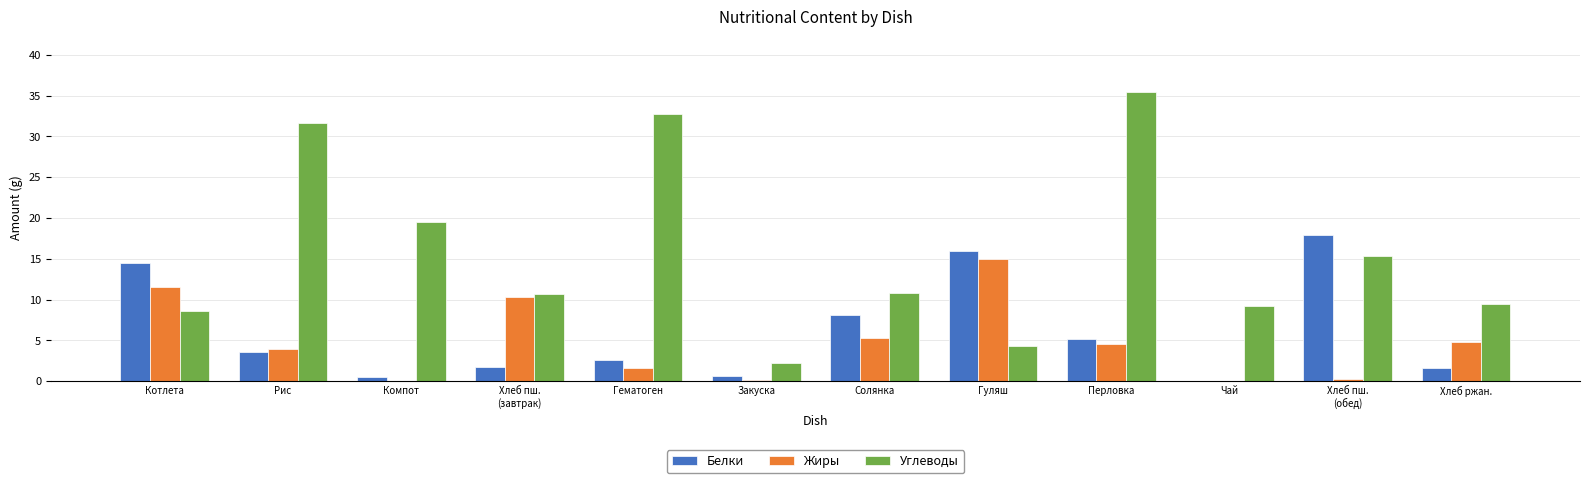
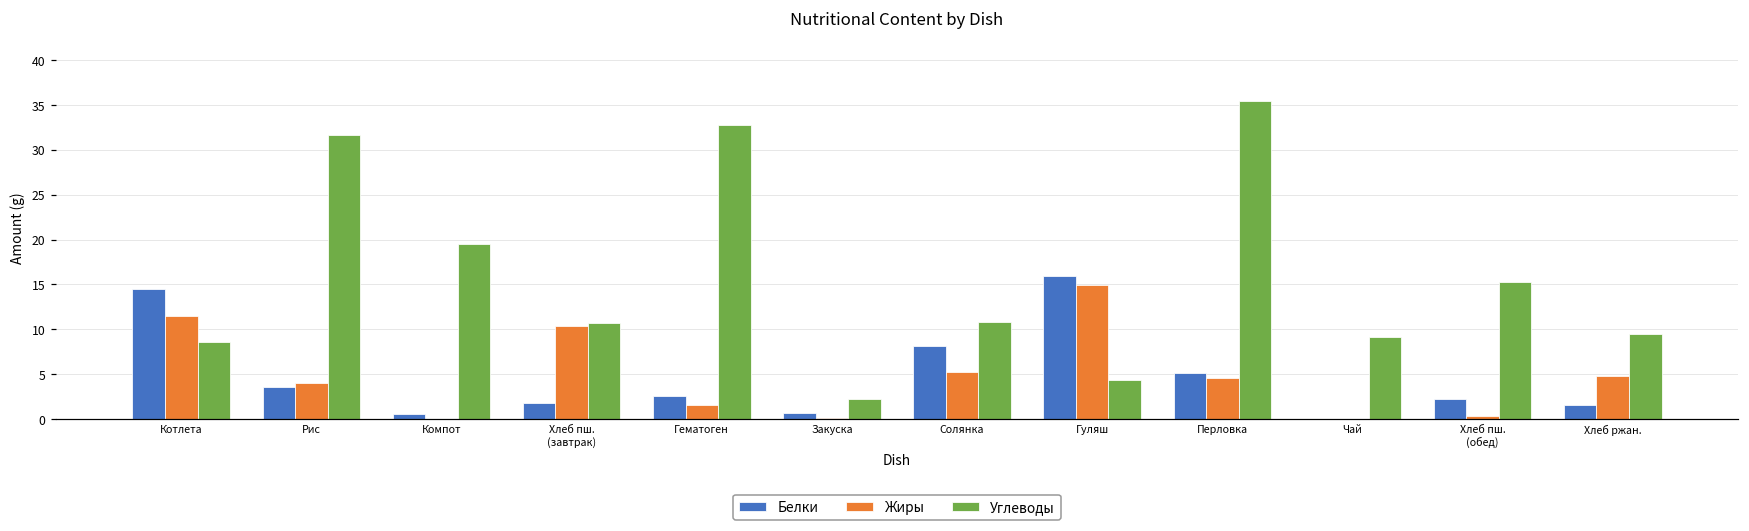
  {
    "Белки": {
      "Котлета": 15,
      "Рис": 4,
      "Компот": 1,
      "Хлеб пш. (завтрак)": 2,
      "Гематоген": 3,
      "Закуска": 1,
      "Солянка": 8,
      "Гуляш": 16,
      "Перловка": 5,
-     "Хлеб пш. (обед)": 18,
+     "Хлеб пш. (обед)": 2,
      "Хлеб ржан.": 2
    },
    "Жиры": {
      "Котлета": 12,
      "Рис": 4,
      "Компот": 0,
      "Хлеб пш. (завтрак)": 10,
      "Гематоген": 2,
      "Солянка": 5,
      "Гуляш": 15,
      "Перловка": 5,
      "Чай": 0,
      "Хлеб ржан.": 5
    },
    "Углеводы": {
      "Котлета": 9,
      "Рис": 32,
      "Компот": 20,
      "Хлеб пш. (завтрак)": 11,
      "Гематоген": 33,
      "Закуска": 2,
      "Солянка": 11,
      "Гуляш": 4,
      "Перловка": 35,
      "Чай": 9,
      "Хлеб пш. (обед)": 15,
      "Хлеб ржан.": 10
    }
  }
